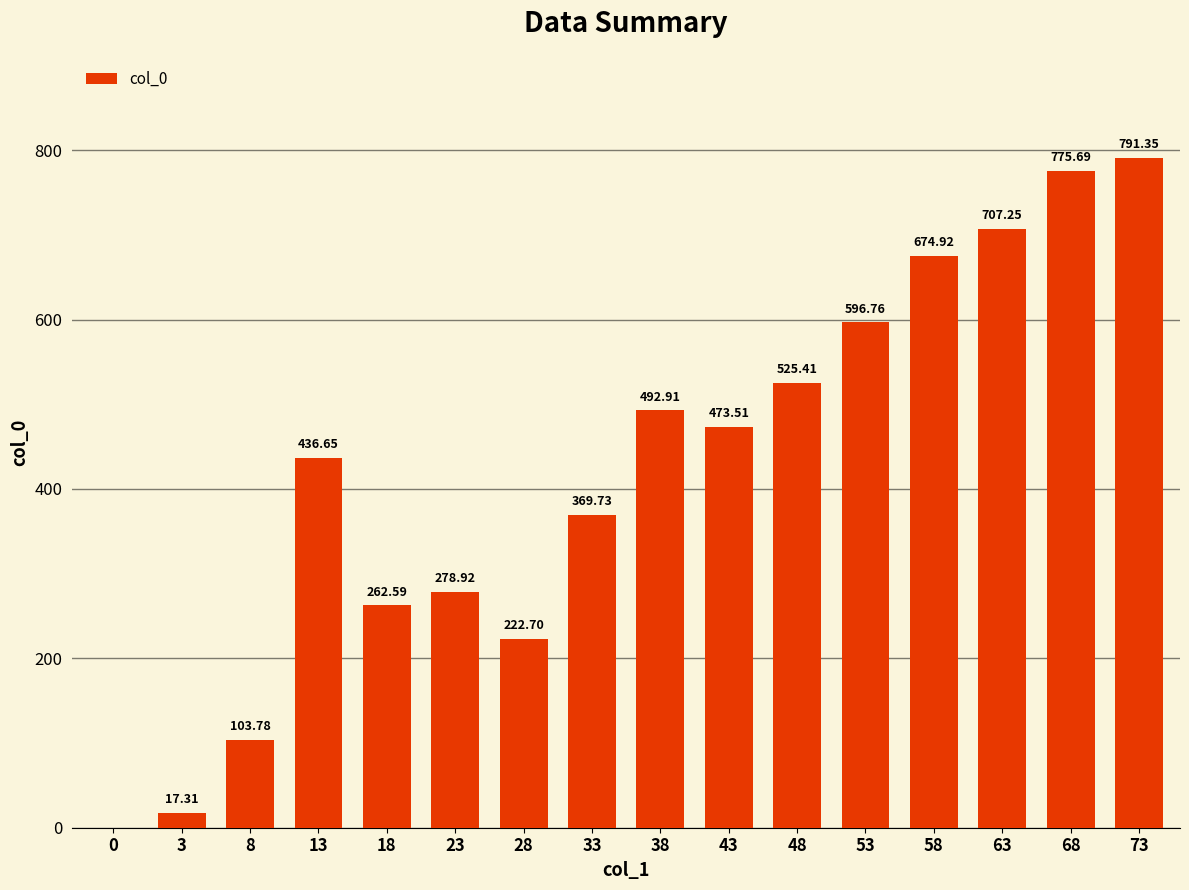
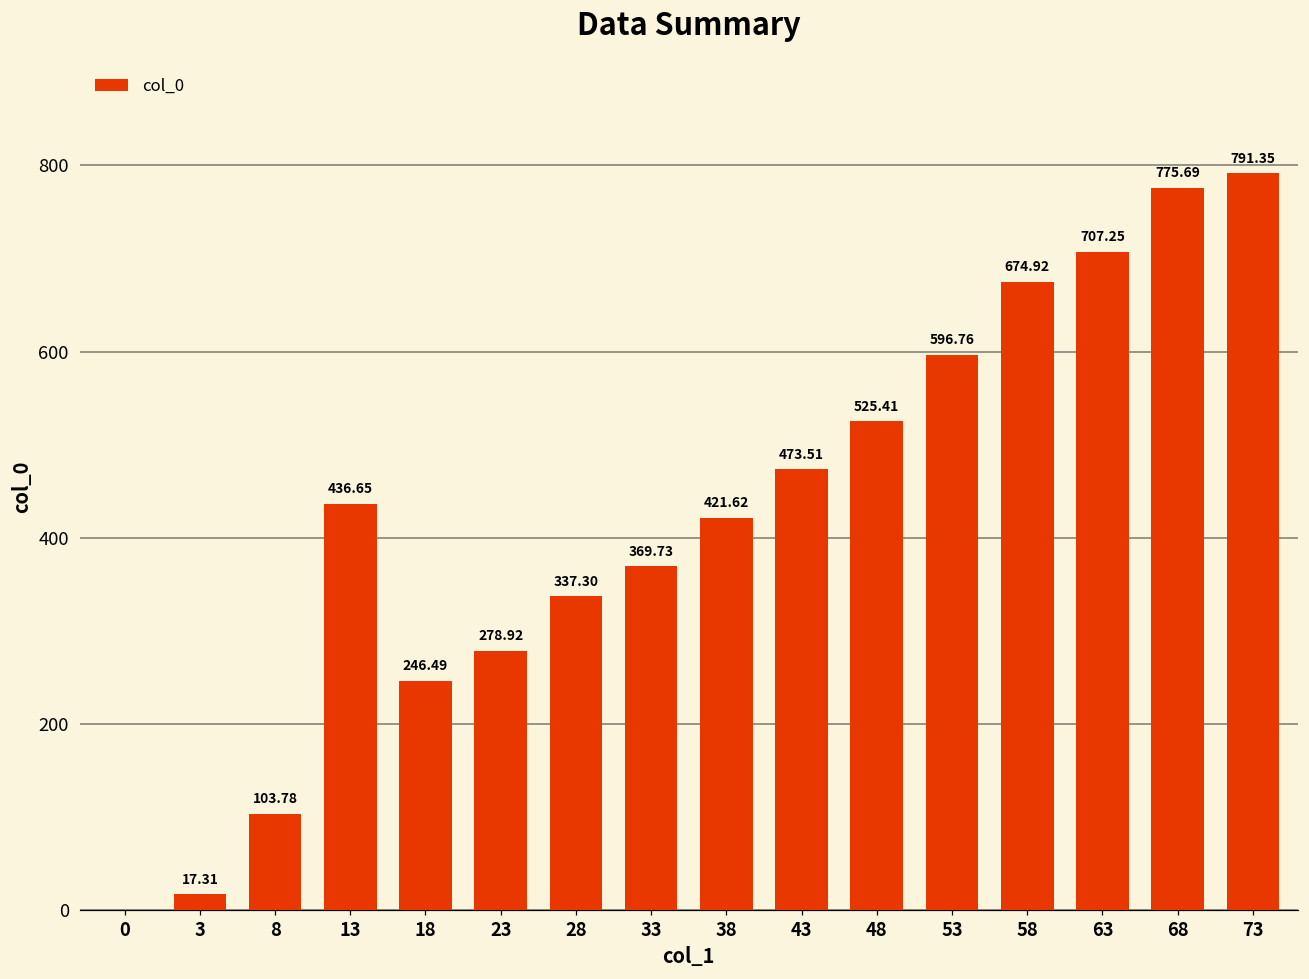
  {
    "3": 17.31,
    "8": 103.78,
    "13": 436.65,
-   "18": 262.59,
+   "18": 246.49,
    "23": 278.92,
-   "28": 222.70,
+   "28": 337.30,
    "33": 369.73,
-   "38": 492.91,
+   "38": 421.62,
    "43": 473.51,
    "48": 525.41,
    "53": 596.76,
    "58": 674.92,
    "63": 707.25,
    "68": 775.69,
    "73": 791.35
  }
